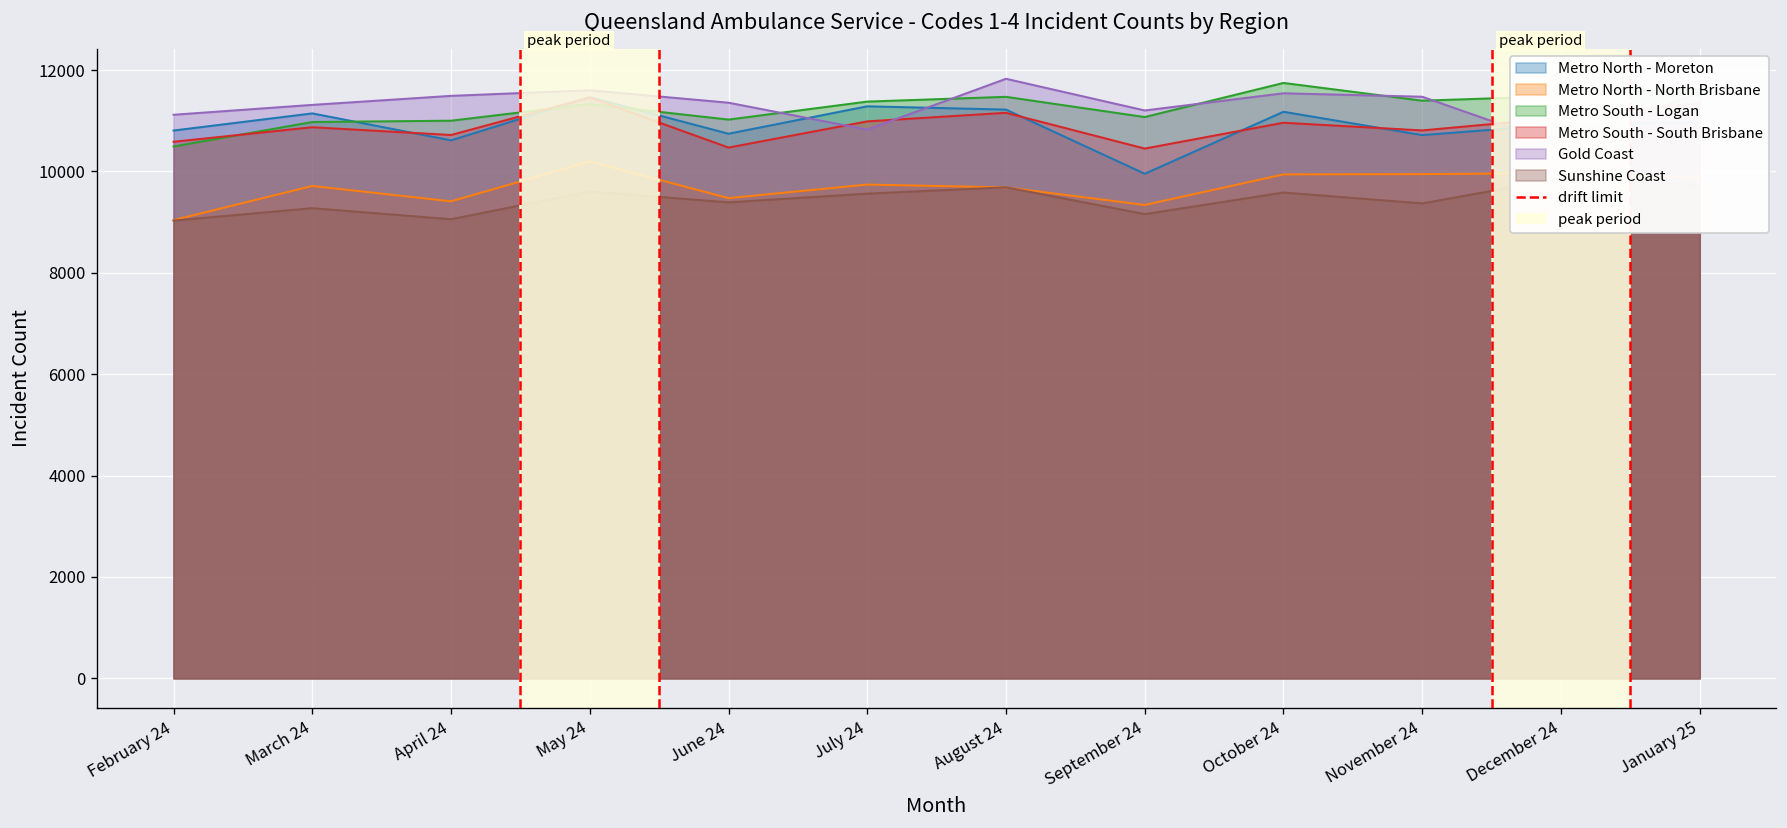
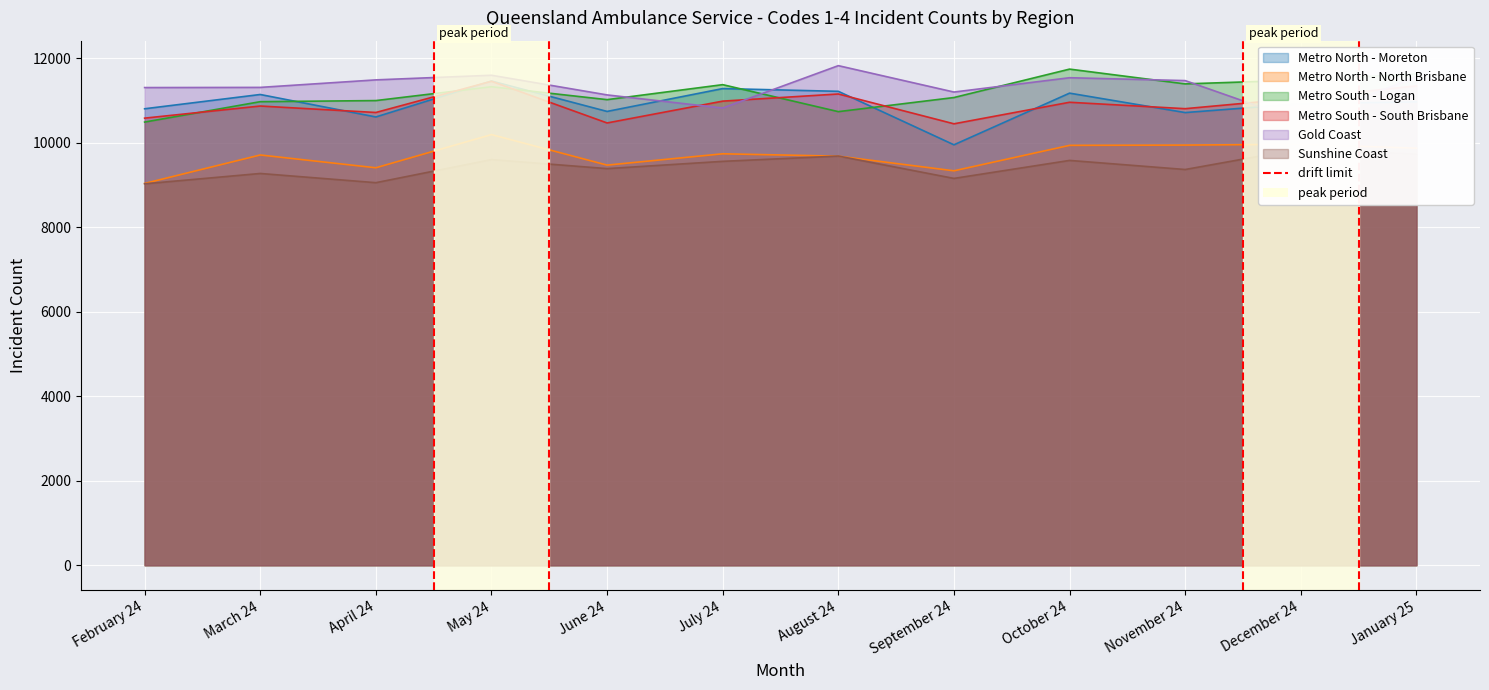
  {
    "Metro North - Moreton": {
      "February 24": 10800,
      "March 24": 11100,
      "April 24": 10600,
      "June 24": 10700,
      "July 24": 11300,
      "August 24": 11200,
      "September 24": 10000,
      "October 24": 11200,
      "November 24": 10700
    },
    "Metro South - Logan": {
      "February 24": 10500,
      "March 24": 11000,
      "April 24": 11000,
      "June 24": 11000,
      "July 24": 11400,
-     "August 24": 11500,
+     "August 24": 10700,
      "September 24": 11100,
      "October 24": 11700,
      "November 24": 11400
    },
    "Gold Coast": {
-     "February 24": 11100,
+     "February 24": 11300,
      "March 24": 11300,
      "April 24": 11500,
-     "June 24": 11400,
+     "June 24": 11100,
      "July 24": 10800,
      "August 24": 11800,
      "September 24": 11200,
      "October 24": 11500,
      "November 24": 11500
    }
  }
